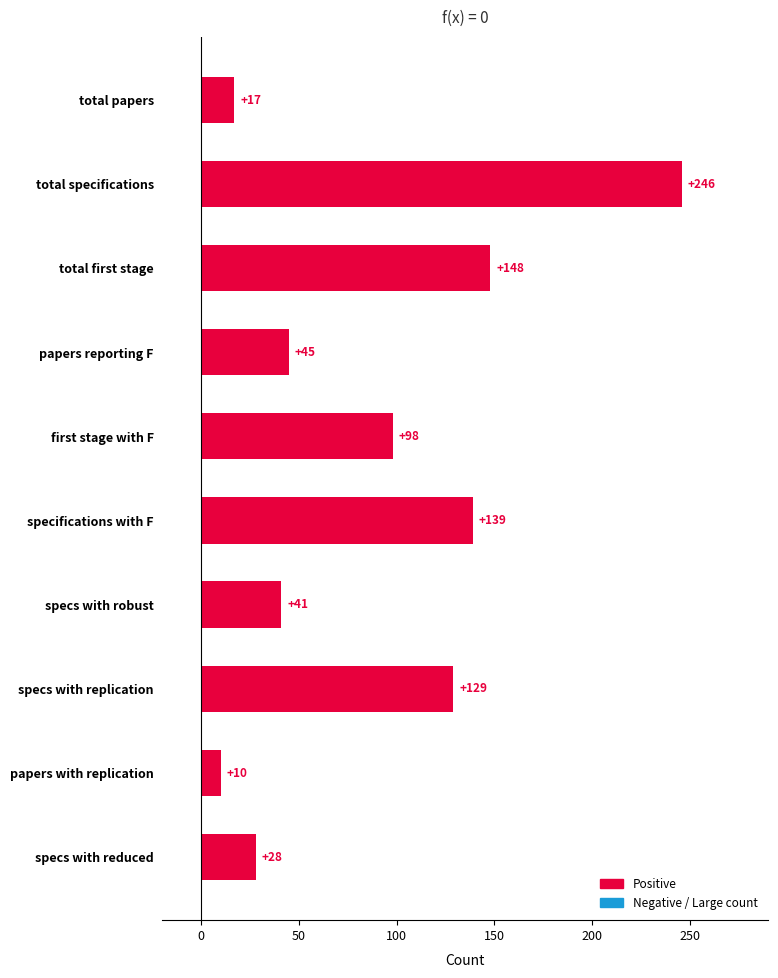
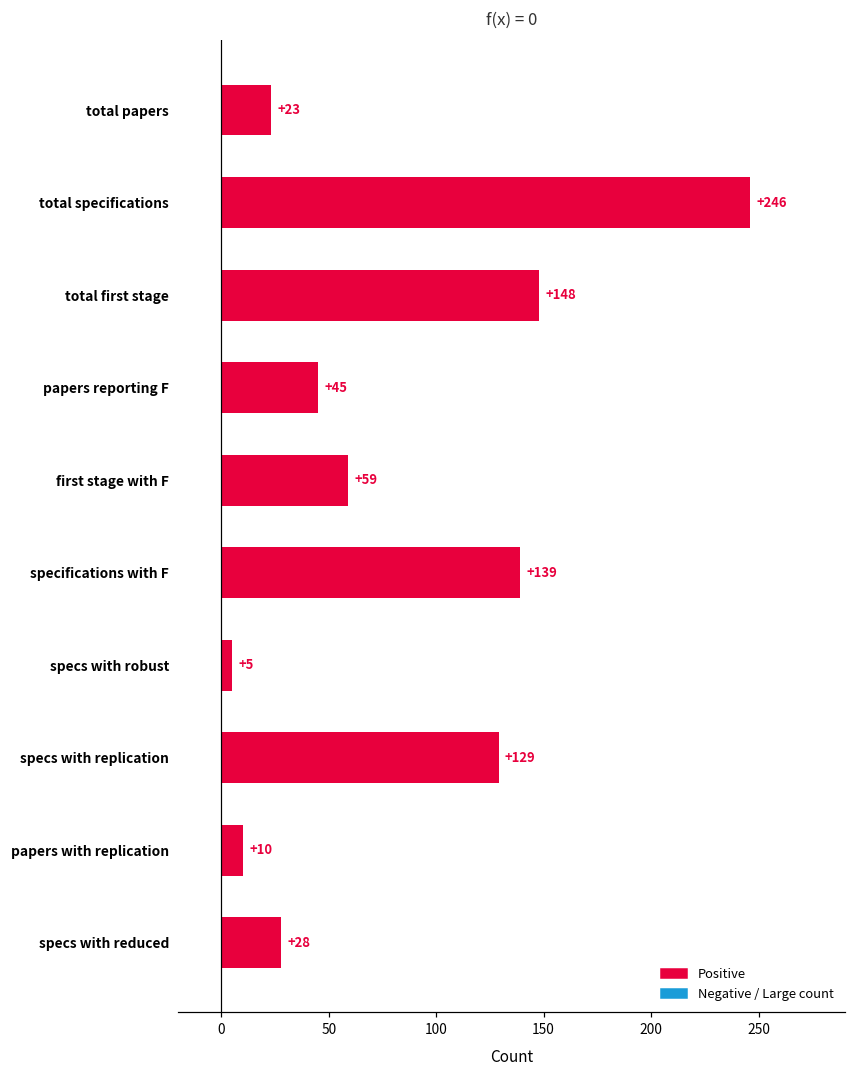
  {
-   "total papers": "+17",
+   "total papers": "+23",
    "total specifications": "+246",
    "total first stage": "+148",
    "papers reporting F": "+45",
-   "first stage with F": "+98",
+   "first stage with F": "+59",
    "specifications with F": "+139",
-   "specs with robust": "+41",
+   "specs with robust": "+5",
    "specs with replication": "+129",
    "papers with replication": "+10",
    "specs with reduced": "+28"
  }
